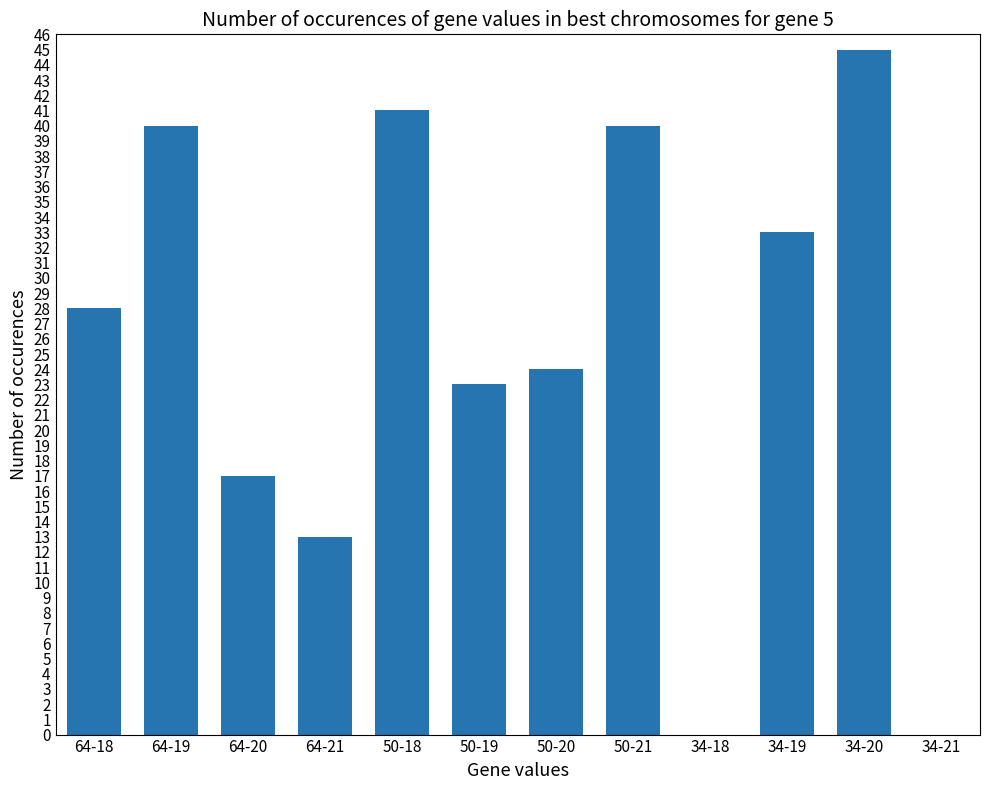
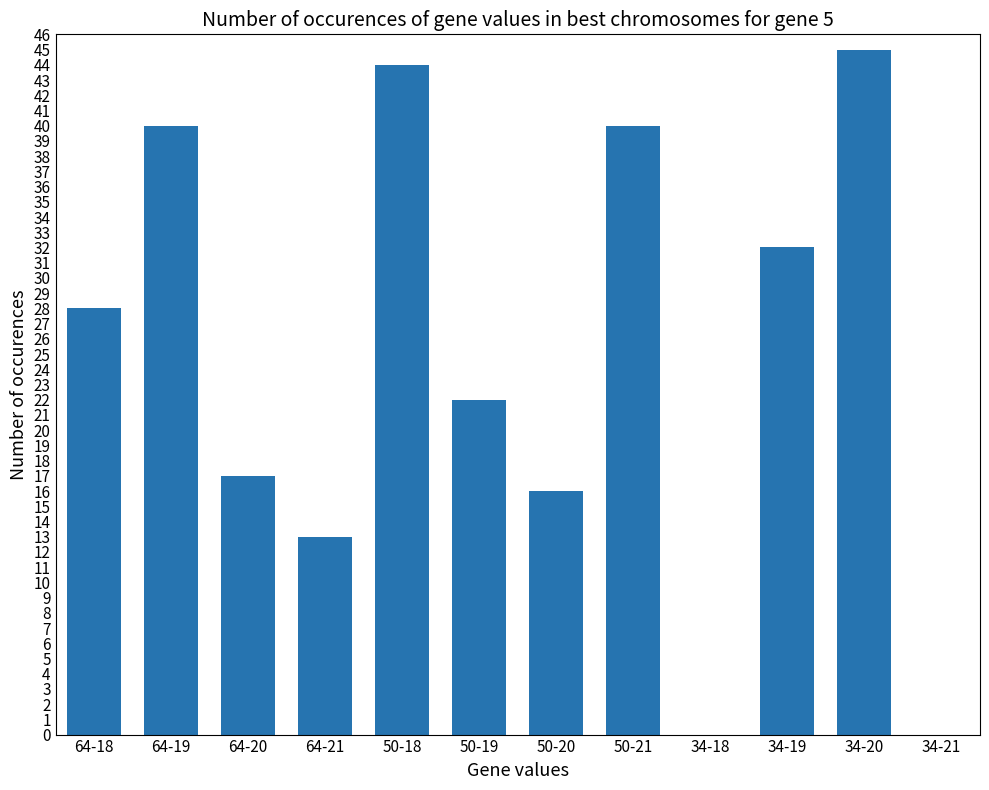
  {
    "64-18": 28,
    "64-19": 40,
    "64-20": 17,
    "64-21": 13,
-   "50-18": 41,
-   "50-19": 23,
-   "50-20": 24,
+   "50-18": 44,
+   "50-19": 22,
+   "50-20": 16,
    "50-21": 40,
    "34-18": 0,
-   "34-19": 33,
+   "34-19": 32,
    "34-20": 45,
    "34-21": 0
  }
